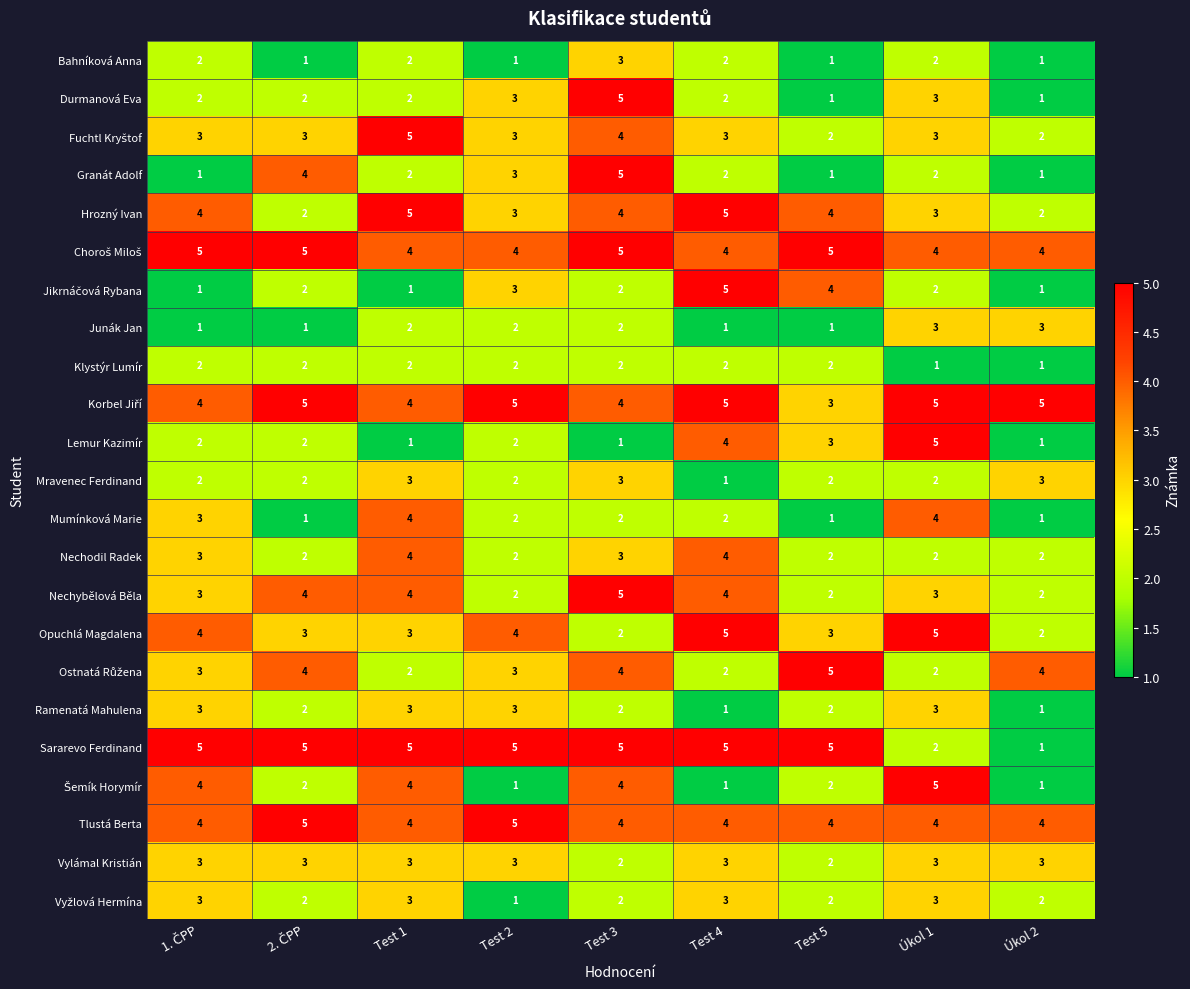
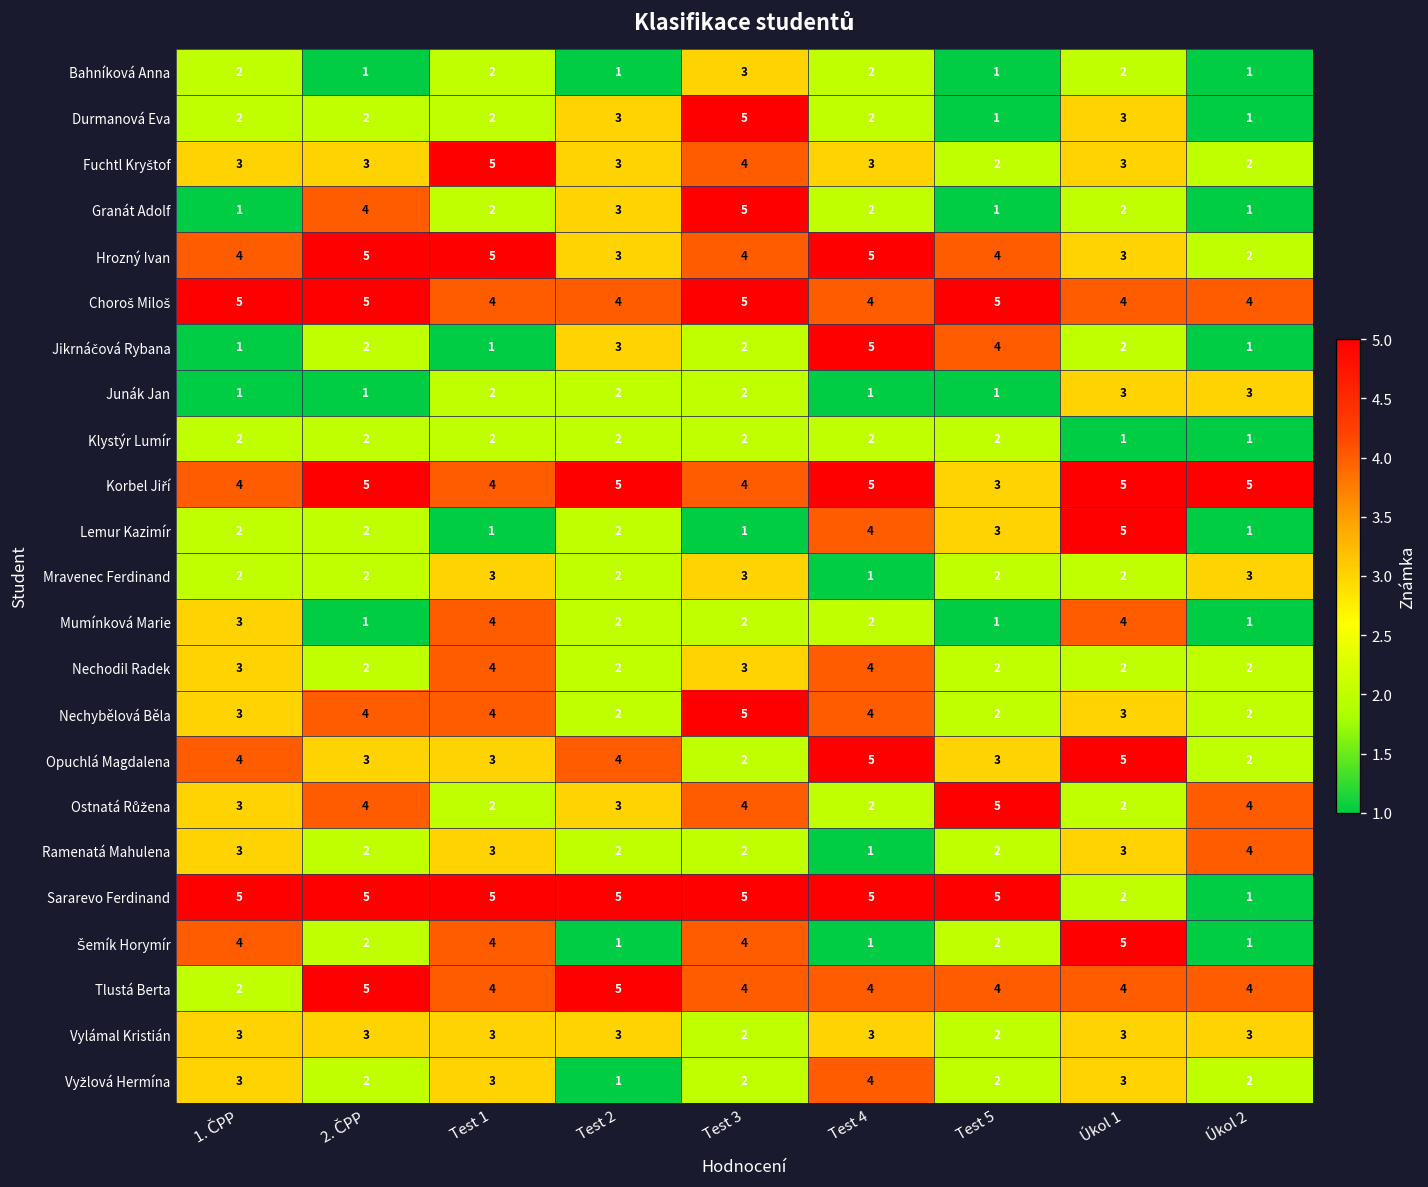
  {
    "Hrozný Ivan": {
      "1. ČPP": 4,
-     "2. ČPP": 2,
+     "2. ČPP": 5,
      "Test 1": 5,
      "Test 2": 3,
      "Test 3": 4,
      "Test 4": 5,
      "Test 5": 4,
      "Úkol 1": 3,
      "Úkol 2": 2
    },
    "Ramenatá Mahulena": {
      "1. ČPP": 3,
      "2. ČPP": 2,
      "Test 1": 3,
-     "Test 2": 3,
+     "Test 2": 2,
      "Test 3": 2,
      "Test 4": 1,
      "Test 5": 2,
      "Úkol 1": 3,
-     "Úkol 2": 1
+     "Úkol 2": 4
    },
    "Tlustá Berta": {
-     "1. ČPP": 4,
+     "1. ČPP": 2,
      "2. ČPP": 5,
      "Test 1": 4,
      "Test 2": 5,
      "Test 3": 4,
      "Test 4": 4,
      "Test 5": 4,
      "Úkol 1": 4,
      "Úkol 2": 4
    },
    "Vyžlová Hermína": {
      "1. ČPP": 3,
      "2. ČPP": 2,
      "Test 1": 3,
      "Test 2": 1,
      "Test 3": 2,
-     "Test 4": 3,
+     "Test 4": 4,
      "Test 5": 2,
      "Úkol 1": 3,
      "Úkol 2": 2
    }
  }
